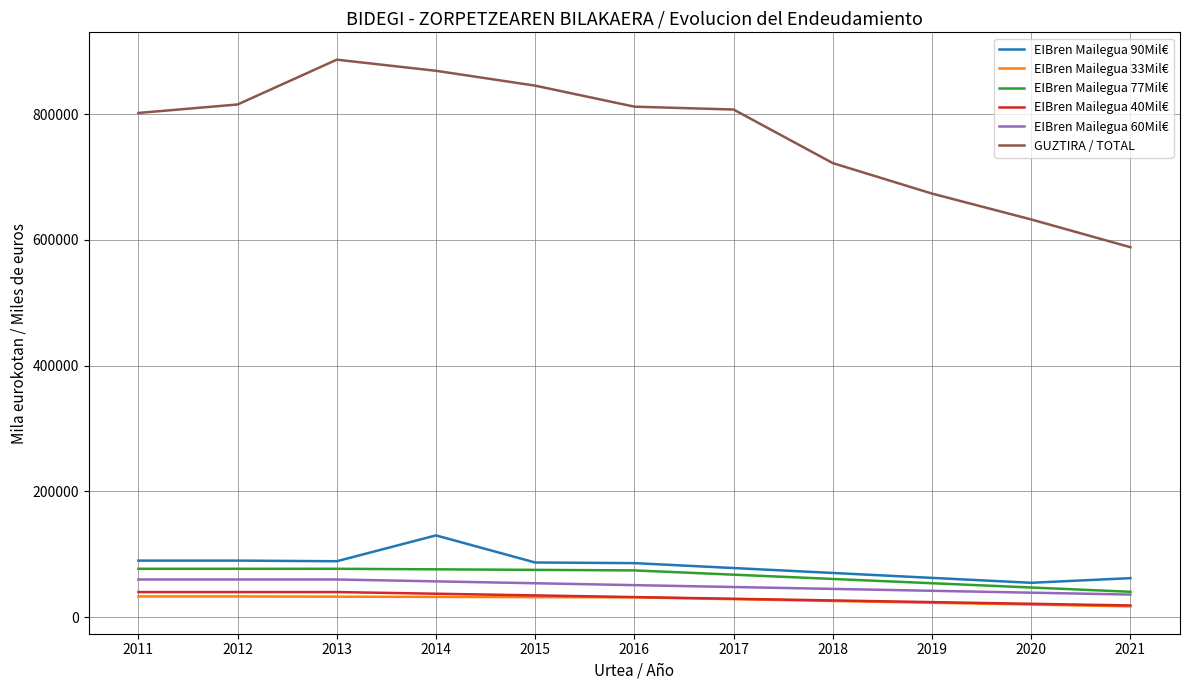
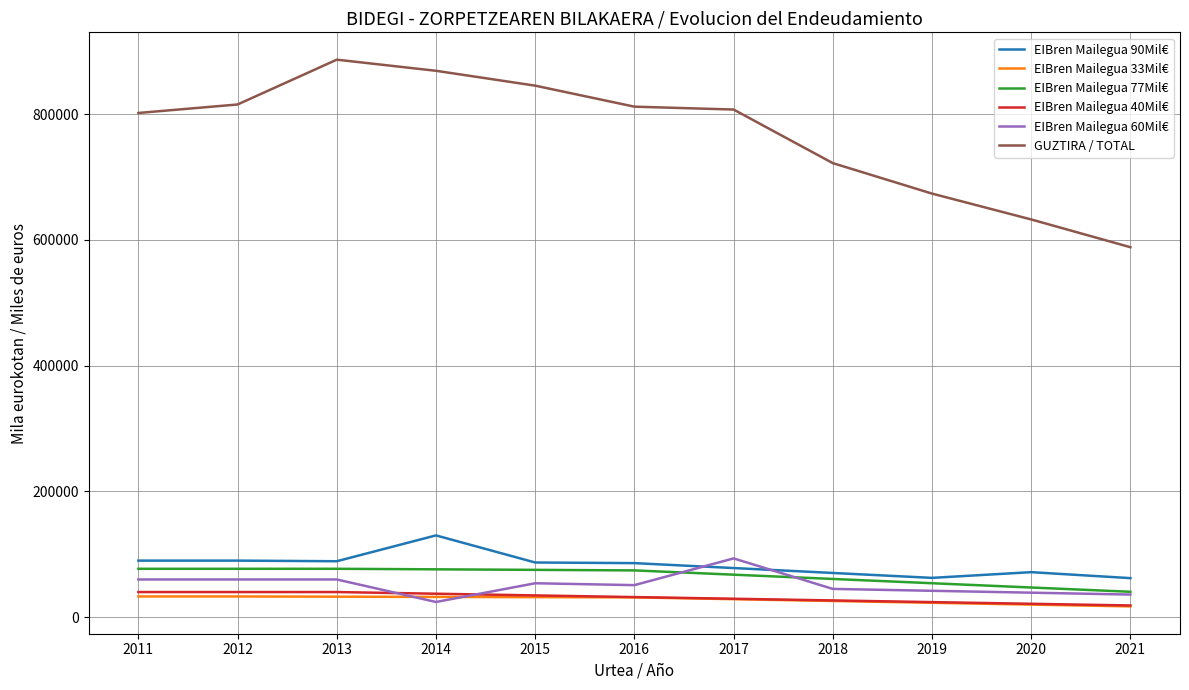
  {
    "EIBren Mailegua 90Mil€": {
      "2011": 90000,
      "2012": 90000,
      "2013": 90000,
      "2014": 130000,
      "2015": 90000,
      "2016": 90000,
      "2017": 80000,
      "2018": 70000,
      "2019": 60000,
-     "2020": 50000,
+     "2020": 70000,
      "2021": 60000
    },
    "EIBren Mailegua 33Mil€": {
      "2011": 30000,
      "2012": 30000,
      "2013": 30000,
      "2014": 30000
    },
    "EIBren Mailegua 77Mil€": {
      "2011": 80000,
      "2012": 80000,
      "2013": 80000,
      "2014": 80000,
      "2015": 80000,
      "2016": 70000,
      "2017": 70000,
      "2018": 60000,
      "2019": 50000,
      "2020": 50000,
      "2021": 40000
    },
    "EIBren Mailegua 40Mil€": {
      "2011": 40000,
      "2012": 40000,
      "2013": 40000,
      "2014": 40000
    },
    "EIBren Mailegua 60Mil€": {
      "2011": 60000,
      "2012": 60000,
      "2013": 60000,
-     "2014": 60000,
+     "2014": 20000,
      "2015": 50000,
      "2016": 50000,
-     "2017": 50000,
+     "2017": 90000,
      "2018": 50000,
      "2019": 40000,
      "2020": 40000,
      "2021": 40000
    },
    "GUZTIRA / TOTAL": {
      "2011": 800000,
      "2012": 820000,
      "2013": 890000,
      "2014": 870000,
      "2015": 850000,
      "2016": 810000,
      "2017": 810000,
      "2018": 720000,
      "2019": 670000,
      "2020": 630000,
      "2021": 590000
    }
  }
